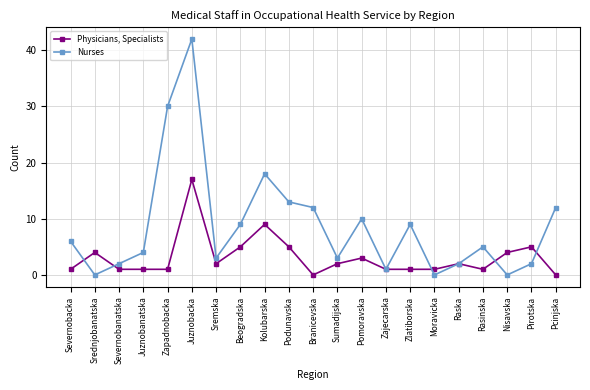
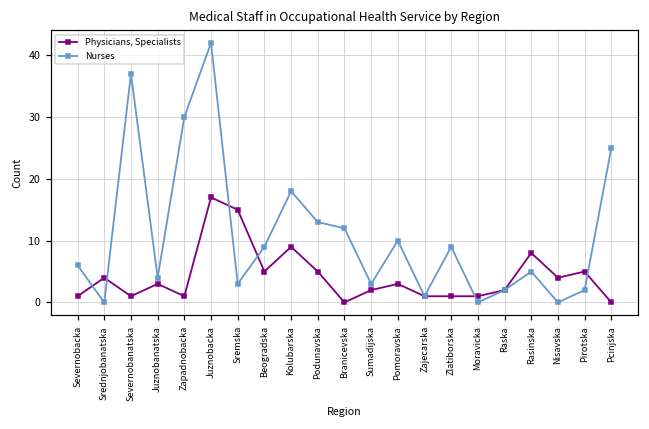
  {
    "Physicians, Specialists": {
      "Severnobacka": 1,
      "Srednjobanatska": 4,
      "Severnobanatska": 1,
-     "Juznobanatska": 1,
+     "Juznobanatska": 3,
      "Zapadnobacka": 1,
      "Juznobacka": 17,
-     "Sremska": 2,
+     "Sremska": 15,
      "Beogradska": 5,
      "Kolubarska": 9,
      "Podunavska": 5,
      "Branicevska": 0,
      "Sumadijska": 2,
      "Pomoravska": 3,
      "Zlatiborska": 1,
      "Moravicka": 1,
-     "Rasinska": 1,
+     "Rasinska": 8,
      "Nisavska": 4,
      "Pirotska": 5,
      "Pcinjska": 0
    },
    "Nurses": {
      "Severnobacka": 6,
      "Srednjobanatska": 0,
-     "Severnobanatska": 2,
+     "Severnobanatska": 37,
      "Juznobanatska": 4,
      "Zapadnobacka": 30,
      "Juznobacka": 42,
      "Sremska": 3,
      "Beogradska": 9,
      "Kolubarska": 18,
      "Podunavska": 13,
      "Branicevska": 12,
      "Sumadijska": 3,
      "Pomoravska": 10,
      "Zlatiborska": 9,
      "Moravicka": 0,
      "Rasinska": 5,
      "Nisavska": 0,
      "Pirotska": 2,
-     "Pcinjska": 12
+     "Pcinjska": 25
    }
  }
